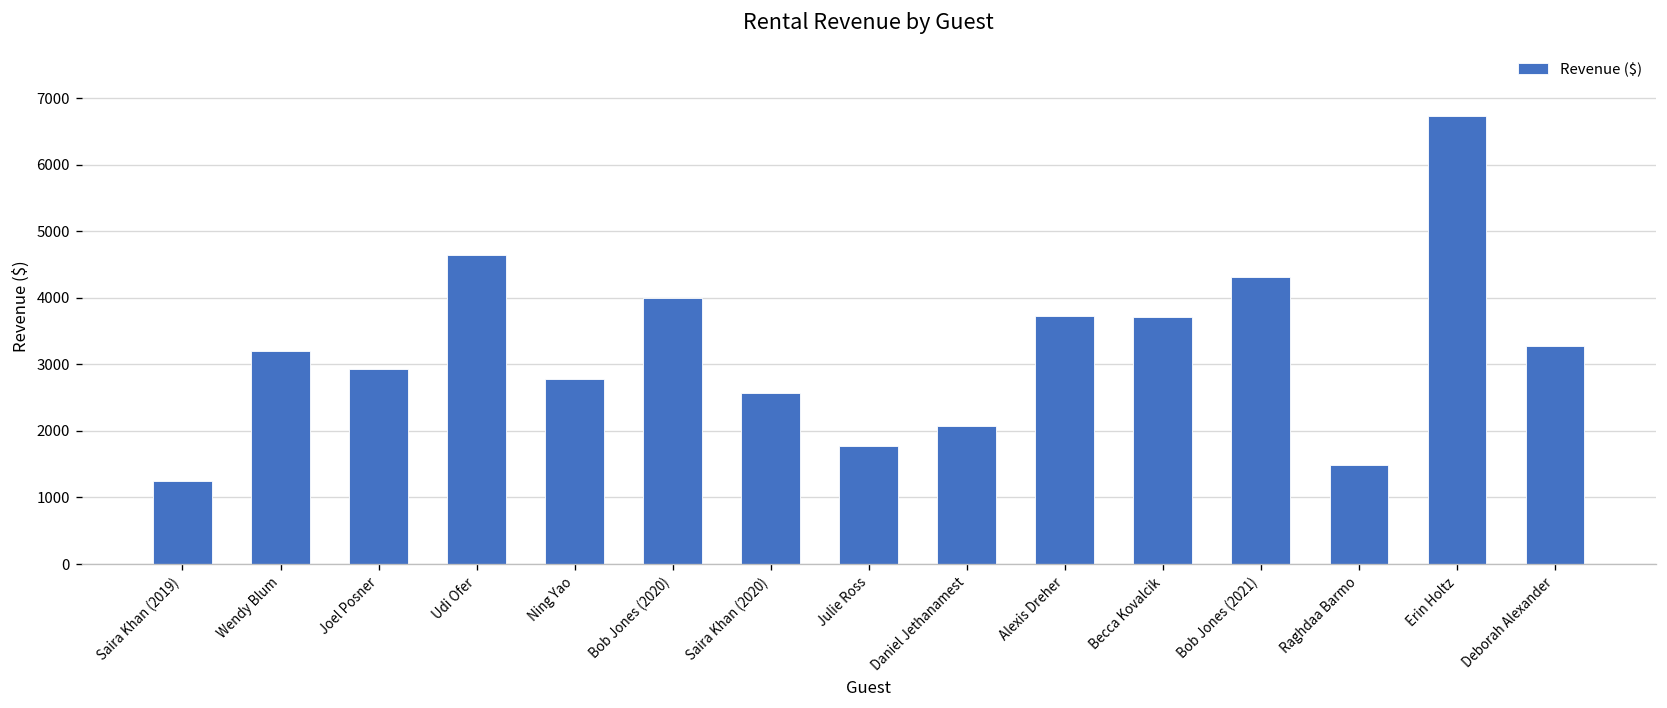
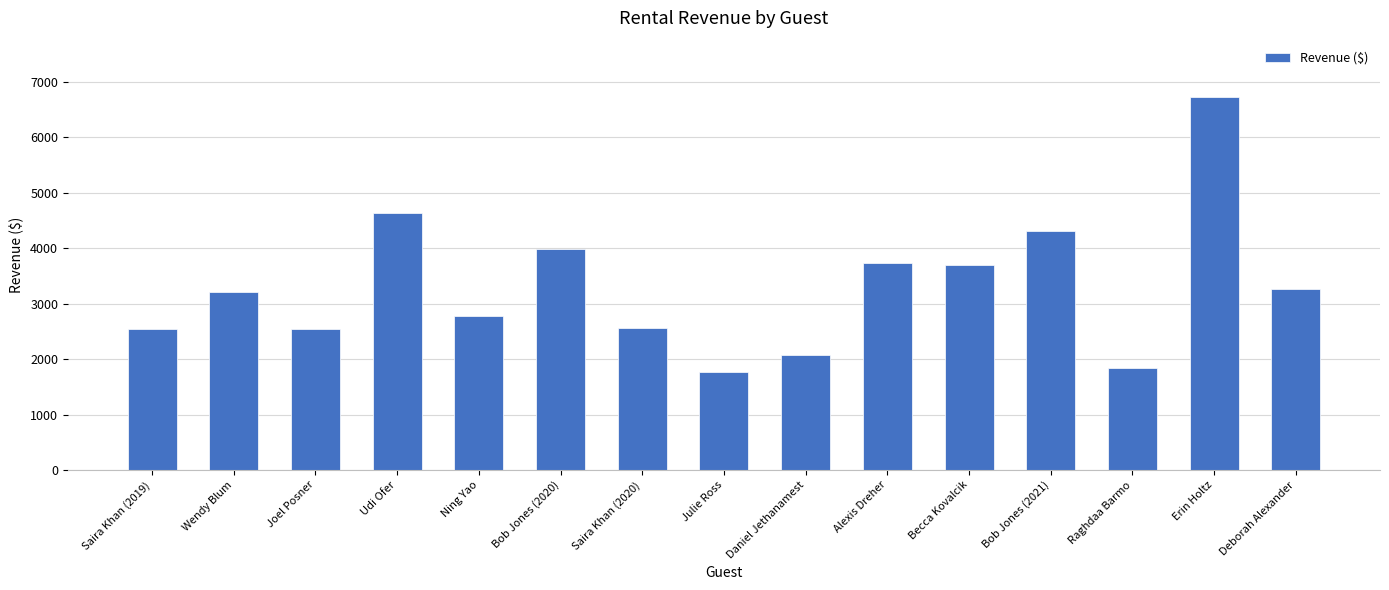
  {
-   "Saira Khan (2019)": 1200,
+   "Saira Khan (2019)": 2500,
    "Wendy Blum": 3200,
-   "Joel Posner": 2900,
+   "Joel Posner": 2500,
    "Udi Ofer": 4600,
    "Ning Yao": 2800,
    "Bob Jones (2020)": 4000,
    "Saira Khan (2020)": 2600,
    "Julie Ross": 1800,
    "Daniel Jethanamest": 2100,
    "Alexis Dreher": 3700,
    "Becca Kovalcik": 3700,
    "Bob Jones (2021)": 4300,
-   "Raghdaa Barmo": 1500,
+   "Raghdaa Barmo": 1800,
    "Erin Holtz": 6700,
    "Deborah Alexander": 3300
  }
